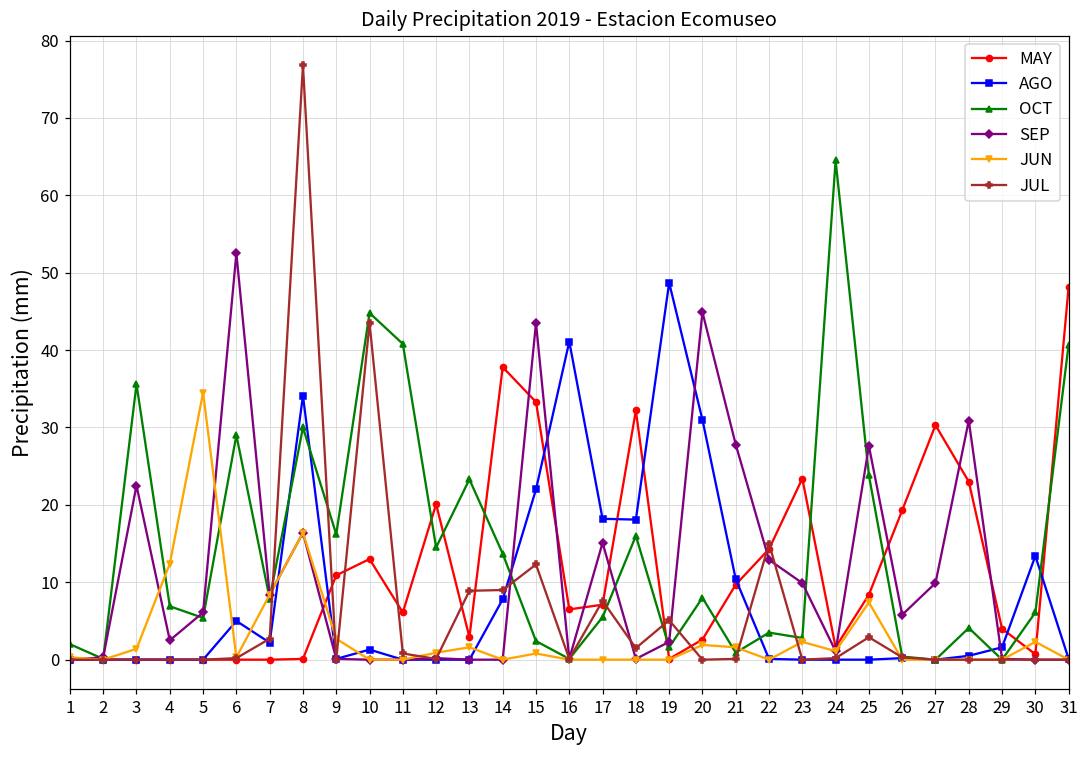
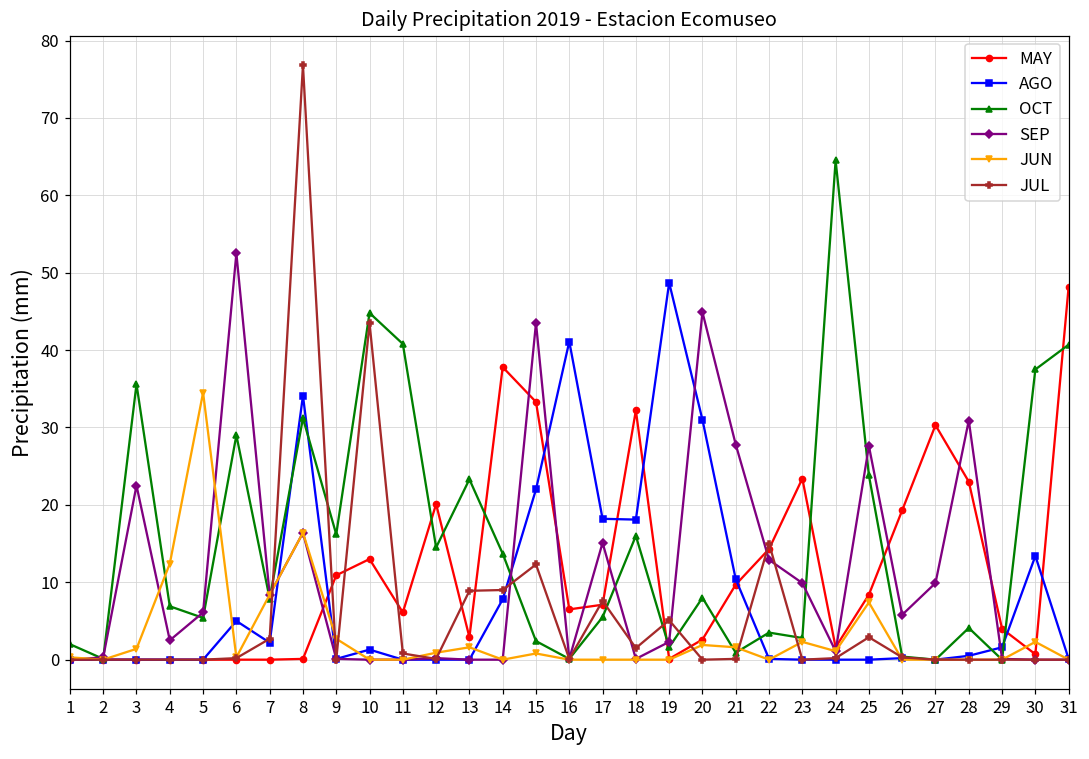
  {
    "MAY": {
      "7": 0,
      "8": 0,
      "9": 11,
      "10": 13,
      "11": 6,
      "12": 20,
      "13": 3,
      "14": 38,
      "15": 33,
      "16": 7,
      "17": 7,
      "18": 32,
      "20": 3,
      "21": 10,
      "22": 14,
      "23": 23,
      "24": 2,
      "25": 8,
      "26": 19,
      "27": 30,
      "28": 23,
      "29": 4,
      "30": 1,
      "31": 48
    },
    "AGO": {
      "6": 5,
      "7": 2,
      "8": 34,
      "10": 1,
      "14": 8,
      "15": 22,
      "16": 41,
      "17": 18,
      "18": 18,
      "19": 49,
      "20": 31,
      "21": 10,
      "25": 0,
      "28": 1,
      "29": 2,
      "30": 13
    },
    "OCT": {
      "1": 2,
      "3": 36,
      "4": 7,
      "5": 5,
      "6": 29,
      "7": 8,
-     "8": 30,
+     "8": 31,
      "9": 16,
      "10": 45,
      "11": 41,
      "12": 15,
      "13": 23,
      "14": 14,
      "15": 2,
      "17": 6,
      "18": 16,
      "19": 2,
      "20": 8,
      "21": 1,
      "22": 4,
      "23": 3,
      "24": 65,
      "25": 24,
      "28": 4,
-     "30": 6,
+     "30": 38,
      "31": 41
    },
    "SEP": {
      "3": 23,
      "4": 3,
      "5": 6,
      "6": 53,
      "15": 44,
      "17": 15,
      "19": 2,
      "20": 45,
      "21": 28,
      "22": 13,
      "23": 10,
      "25": 28,
      "26": 6,
      "27": 10,
      "28": 31
    },
    "JUN": {
      "3": 1,
      "4": 12,
      "5": 35,
      "9": 3,
      "12": 1,
      "13": 2,
      "15": 1,
      "17": 0,
      "20": 2,
      "21": 2,
      "23": 2,
      "25": 7,
      "30": 2
    },
    "JUL": {
      "7": 3,
      "8": 77,
      "10": 44,
      "11": 1,
      "13": 9,
      "14": 9,
      "15": 12,
      "17": 8,
      "18": 2,
      "19": 5,
      "20": 0,
      "21": 0,
      "22": 15,
      "25": 3
    }
  }
